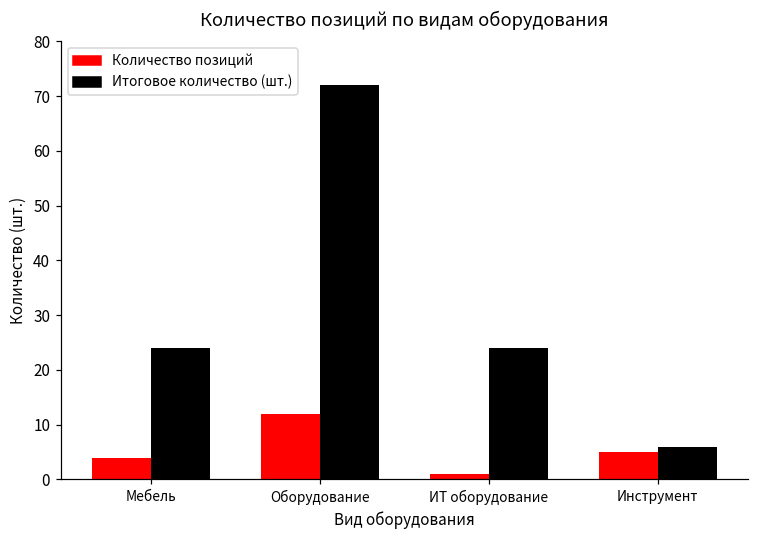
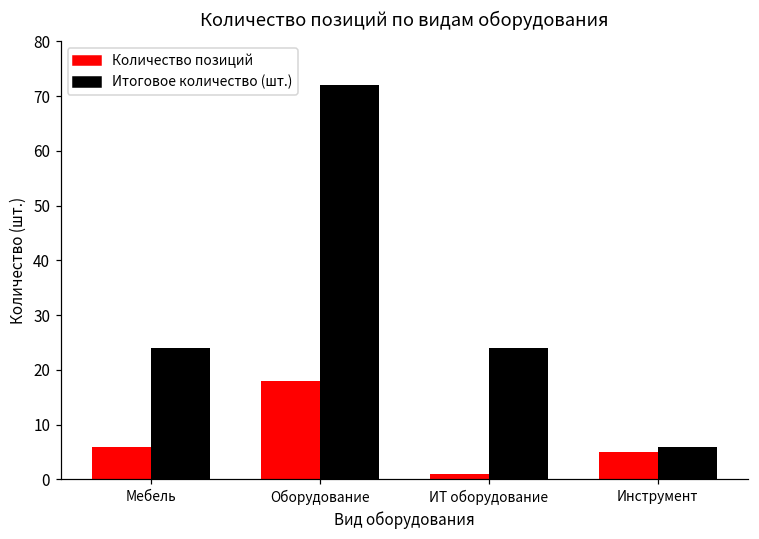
  {
    "Количество позиций": {
-     "Мебель": 4,
-     "Оборудование": 12,
+     "Мебель": 6,
+     "Оборудование": 18,
      "ИТ оборудование": 1,
      "Инструмент": 5
    },
    "Итоговое количество (шт.)": {
      "Мебель": 24,
      "Оборудование": 72,
      "ИТ оборудование": 24,
      "Инструмент": 6
    }
  }
